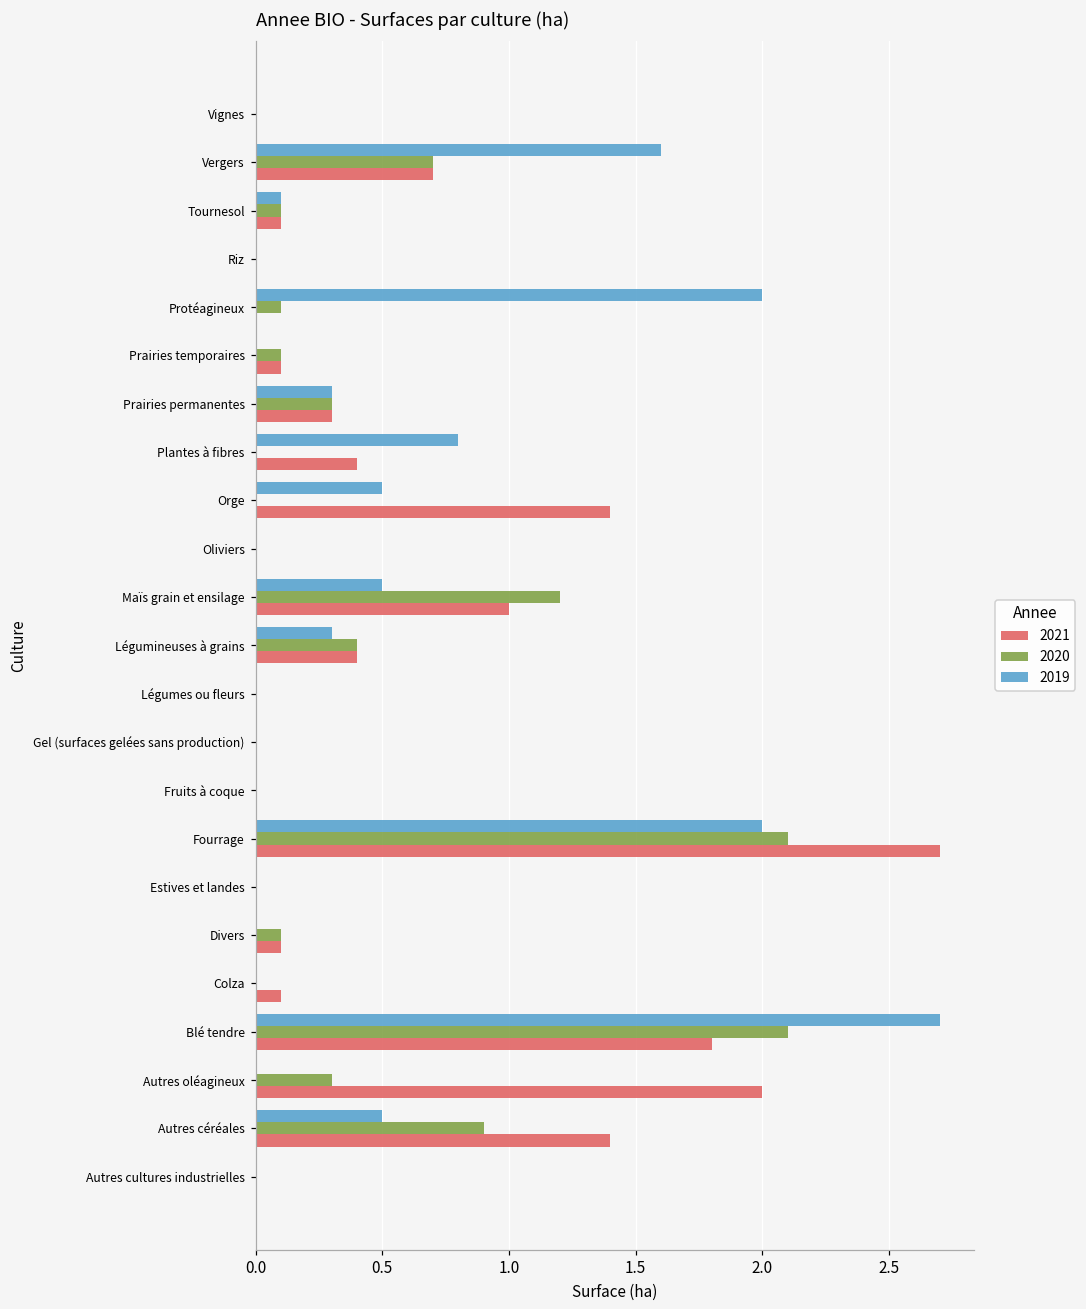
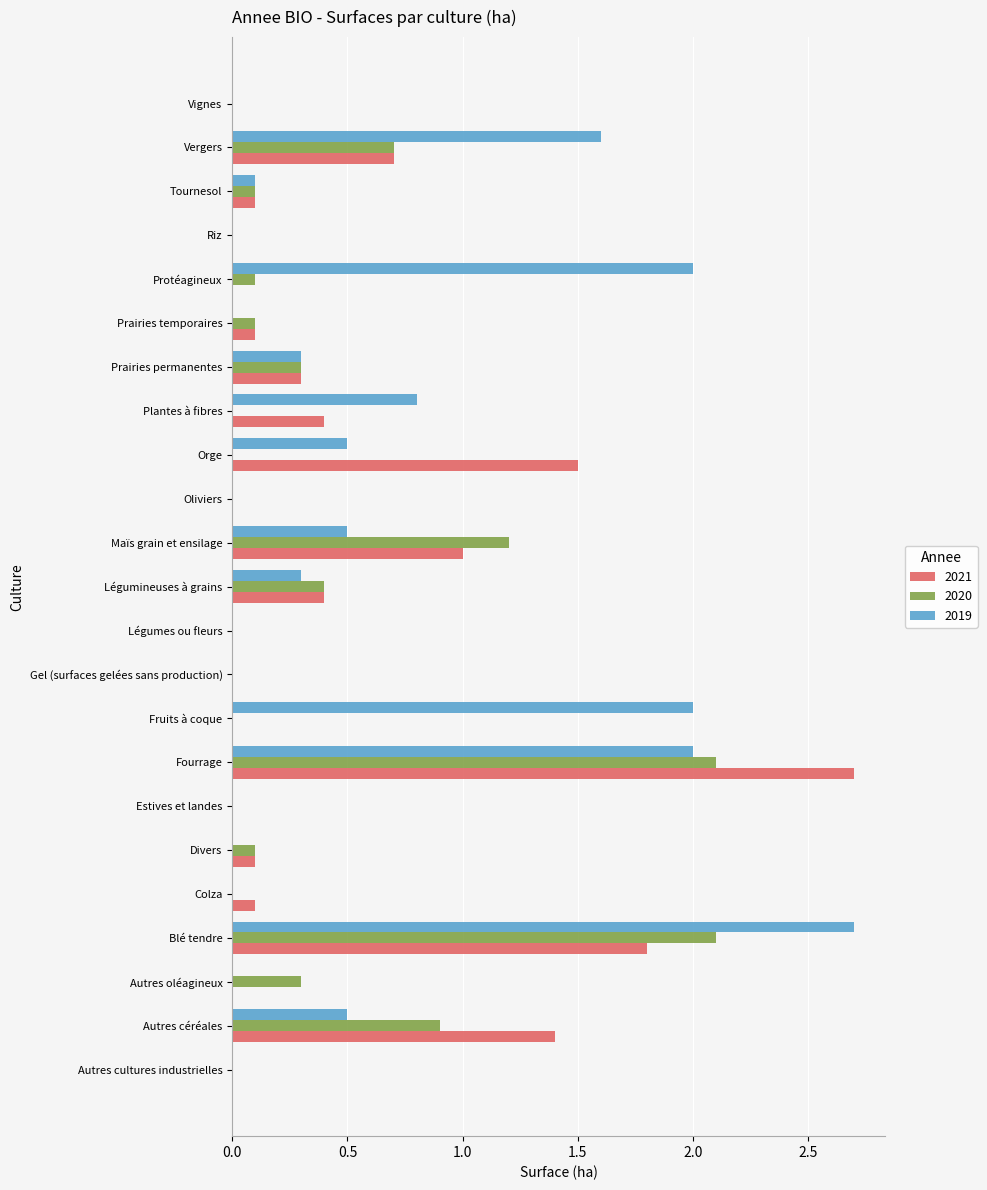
  {
    "2021": {
      "Vignes": 0.0,
      "Vergers": 0.7,
      "Tournesol": 0.1,
      "Riz": 0.0,
      "Protéagineux": 0.0,
      "Prairies temporaires": 0.1,
      "Prairies permanentes": 0.3,
      "Plantes à fibres": 0.4,
-     "Orge": 1.4,
+     "Orge": 1.5,
      "Oliviers": 0.0,
      "Maïs grain et ensilage": 1.0,
      "Légumineuses à grains": 0.4,
      "Légumes ou fleurs": 0.0,
      "Gel (surfaces gelées sans production)": 0.0,
      "Fruits à coque": 0.0,
      "Fourrage": 2.7,
      "Estives et landes": 0.0,
      "Divers": 0.1,
      "Colza": 0.1,
      "Blé tendre": 1.8,
-     "Autres oléagineux": 2,
+     "Autres oléagineux": 0,
      "Autres céréales": 1.4,
      "Autres cultures industrielles": 0.0
    },
    "2020": {
      "Vignes": 0.0,
      "Vergers": 0.7,
      "Tournesol": 0.1,
      "Riz": 0.0,
      "Protéagineux": 0.1,
      "Prairies temporaires": 0.1,
      "Prairies permanentes": 0.3,
      "Plantes à fibres": 0.0,
      "Orge": 0.0,
      "Oliviers": 0.0,
      "Maïs grain et ensilage": 1.2,
      "Légumineuses à grains": 0.4,
      "Légumes ou fleurs": 0.0,
      "Gel (surfaces gelées sans production)": 0.0,
      "Fruits à coque": 0.0,
      "Fourrage": 2.1,
      "Estives et landes": 0.0,
      "Divers": 0.1,
      "Colza": 0.0,
      "Blé tendre": 2.1,
      "Autres oléagineux": 0.3,
      "Autres céréales": 0.9,
      "Autres cultures industrielles": 0.0
    },
    "2019": {
      "Vignes": 0,
      "Vergers": 1.60,
      "Tournesol": 0.10,
      "Riz": 0,
      "Protéagineux": 2,
      "Prairies temporaires": 0,
      "Prairies permanentes": 0.30,
      "Plantes à fibres": 0.80,
      "Orge": 0.50,
      "Oliviers": 0,
      "Maïs grain et ensilage": 0.50,
      "Légumineuses à grains": 0.30,
      "Légumes ou fleurs": 0,
      "Gel (surfaces gelées sans production)": 0,
-     "Fruits à coque": 0,
+     "Fruits à coque": 2,
      "Fourrage": 2,
      "Estives et landes": 0,
      "Divers": 0,
      "Colza": 0,
      "Blé tendre": 2.70,
      "Autres oléagineux": 0,
      "Autres céréales": 0.50,
      "Autres cultures industrielles": 0
    }
  }
